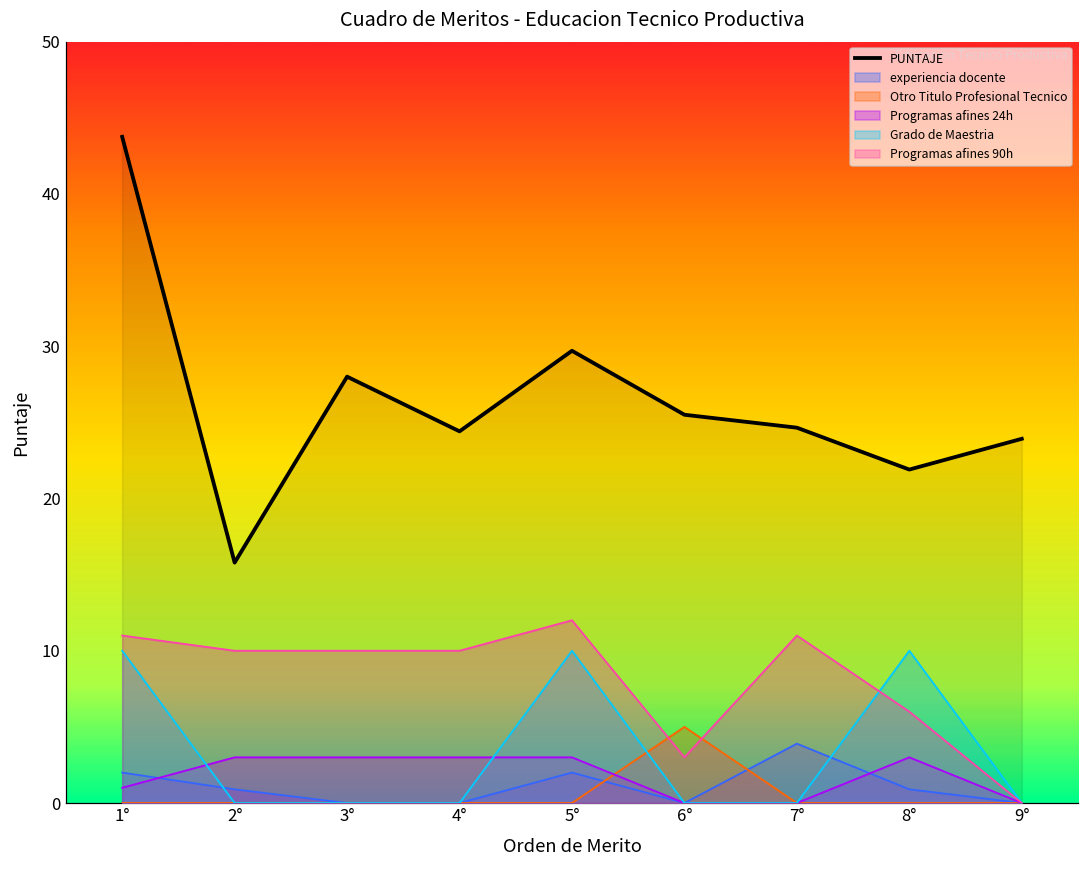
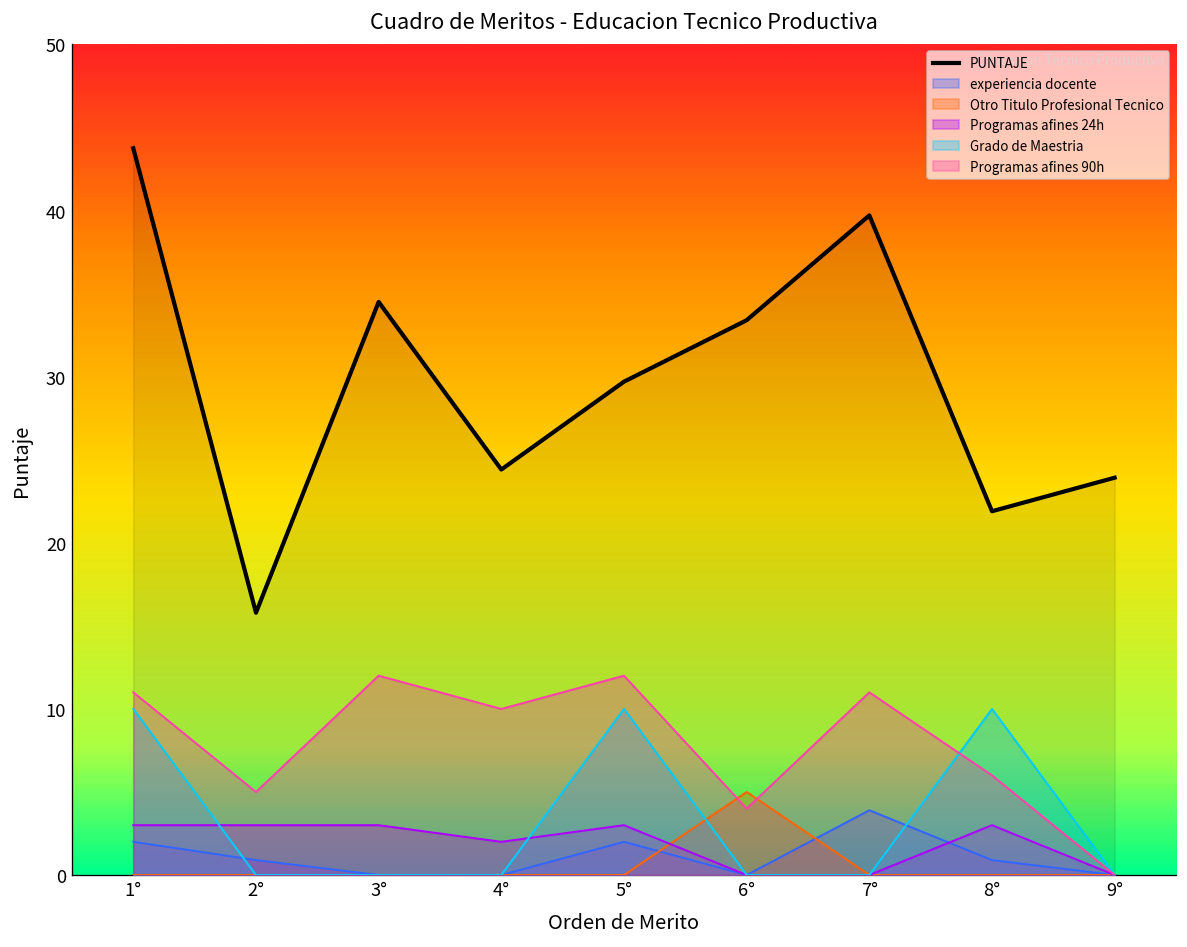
  {
    "PUNTAJE": {
      "1°": 43.8,
      "2°": 15.8,
-     "3°": 28.0,
+     "3°": 34.5,
      "4°": 24.4,
      "5°": 29.7,
-     "6°": 25.5,
-     "7°": 24.7,
+     "6°": 33.4,
+     "7°": 39.7,
      "8°": 21.9,
      "9°": 23.9
    },
    "Otro Titulo Profesional Tecnico": {
      "1°": 0.0,
      "5°": 0.0,
      "6°": 5.0,
      "8°": 0.0
    },
    "Programas afines 24h": {
-     "1°": 1,
+     "1°": 3,
      "2°": 3,
      "3°": 3,
-     "4°": 3,
+     "4°": 2,
      "5°": 3,
      "8°": 3
    },
    "Programas afines 90h": {
      "1°": 11,
-     "2°": 10,
-     "3°": 10,
+     "2°": 5,
+     "3°": 12,
      "4°": 10,
      "5°": 12,
-     "6°": 3,
+     "6°": 4,
      "7°": 11,
      "8°": 6
    }
  }
